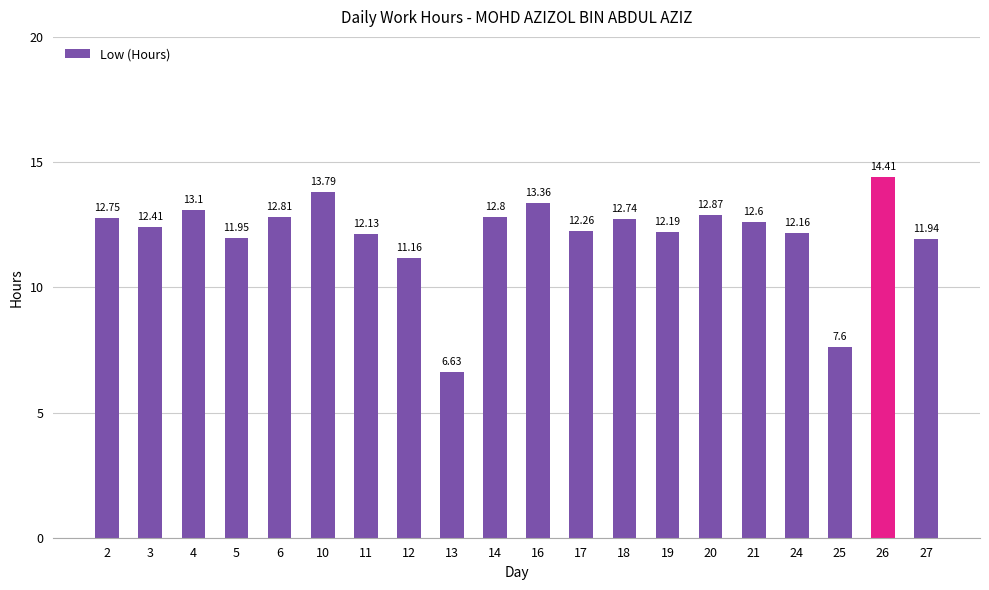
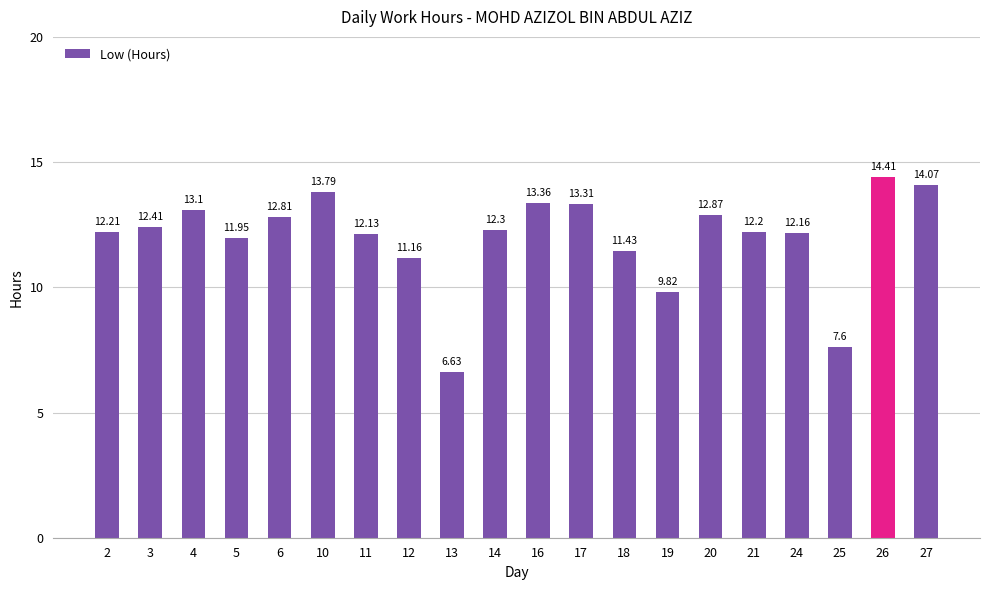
  {
-   "2": 12.75,
+   "2": 12.21,
    "3": 12.41,
    "4": 13.1,
    "5": 11.95,
    "6": 12.81,
    "10": 13.79,
    "11": 12.13,
    "12": 11.16,
    "13": 6.63,
-   "14": 12.8,
+   "14": 12.3,
    "16": 13.36,
-   "17": 12.26,
-   "18": 12.74,
-   "19": 12.19,
+   "17": 13.31,
+   "18": 11.43,
+   "19": 9.82,
    "20": 12.87,
-   "21": 12.6,
+   "21": 12.2,
    "24": 12.16,
    "25": 7.6,
    "26": 14.41,
-   "27": 11.94
+   "27": 14.07
  }
